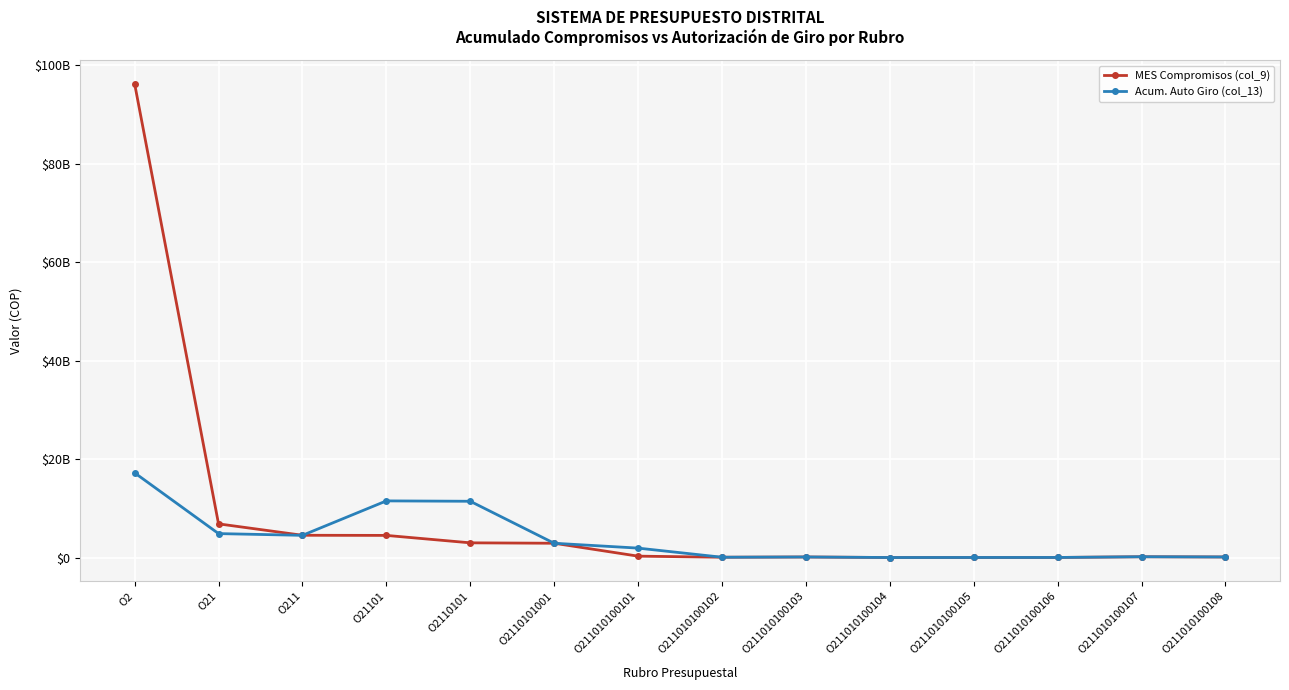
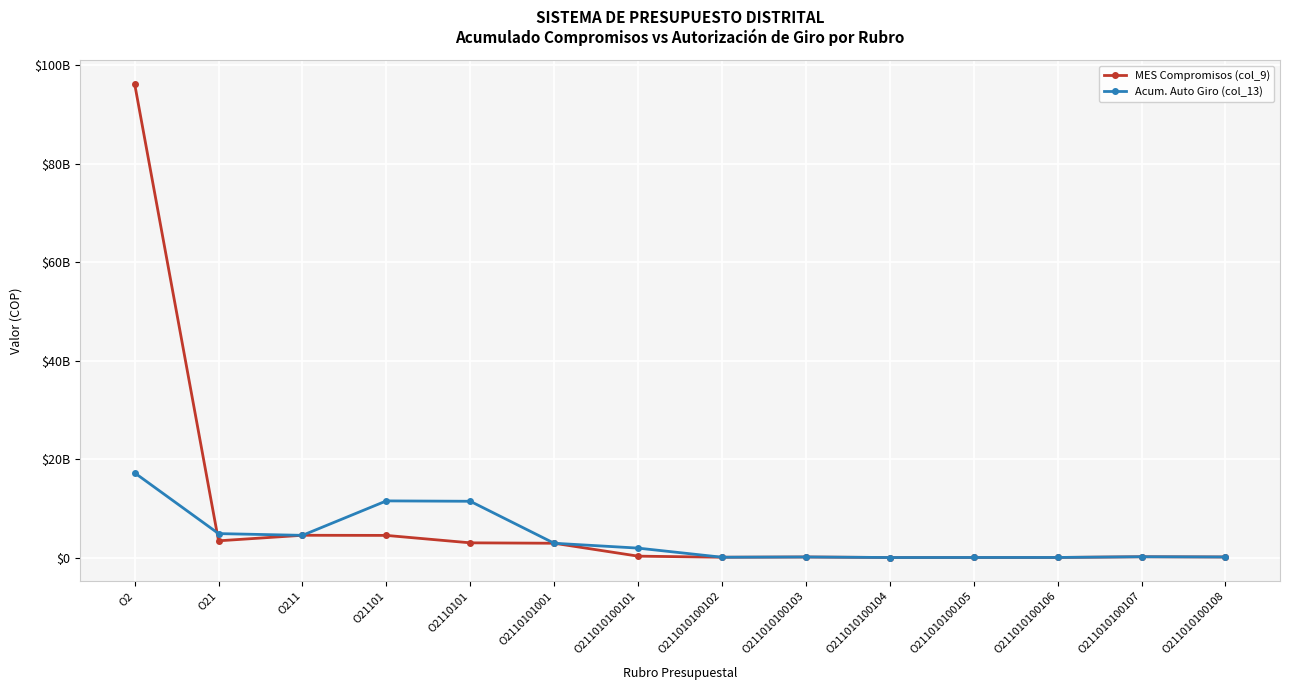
  {
    "MES Compromisos (col_9)": {
      "O2": "$96000000000",
-     "O21": "$7000000000",
+     "O21": "$3000000000",
      "O21101": "$4000000000",
      "O2110101": "$3000000000",
      "O211010100101": "$0"
    },
    "Acum. Auto Giro (col_13)": {
      "O2": "$17000000000",
      "O21": "$5000000000",
      "O21101": "$12000000000",
      "O2110101": "$11000000000",
      "O211010100101": "$2000000000"
    }
  }
